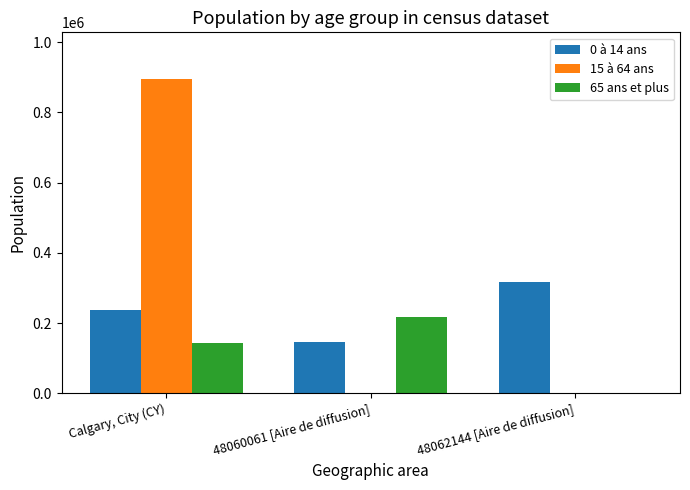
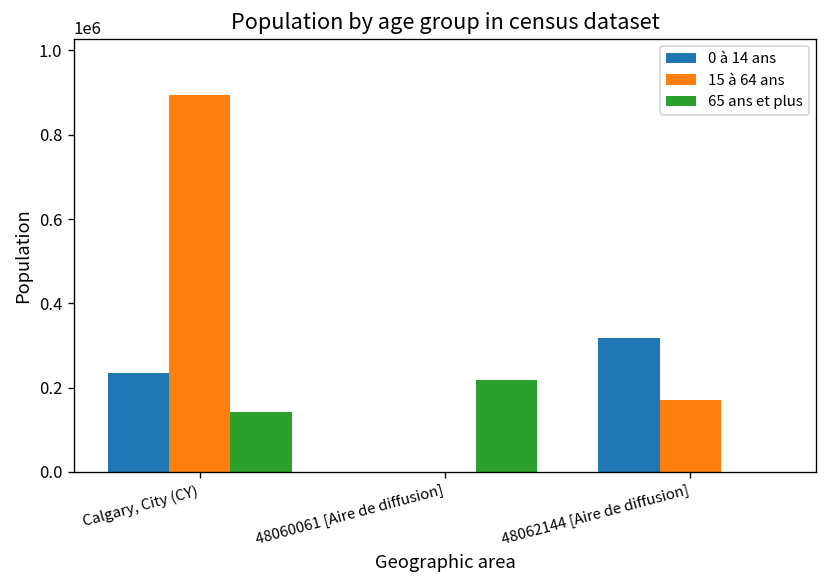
  {
    "0 à 14 ans": {
      "Calgary, City (CY)": 240000,
-     "48060061 [Aire de diffusion]": 150000,
+     "48060061 [Aire de diffusion]": 0,
      "48062144 [Aire de diffusion]": 320000
    },
    "15 à 64 ans": {
      "Calgary, City (CY)": 890000,
-     "48062144 [Aire de diffusion]": 0
+     "48062144 [Aire de diffusion]": 170000
    },
    "65 ans et plus": {
      "Calgary, City (CY)": 140000,
      "48060061 [Aire de diffusion]": 220000
    }
  }
